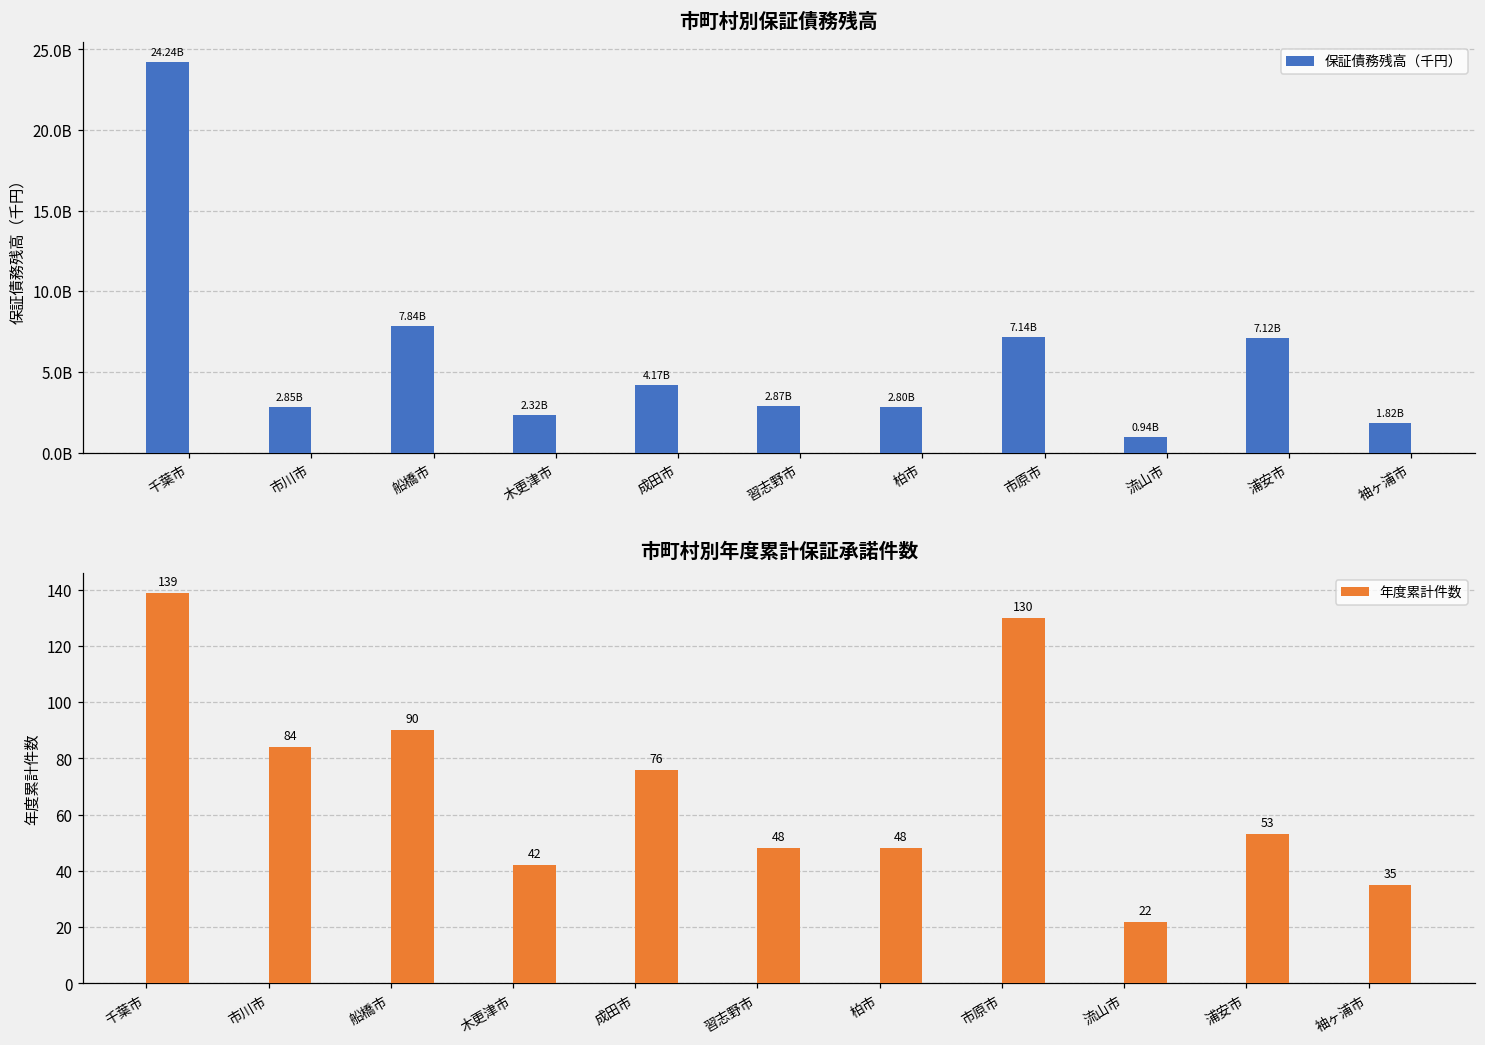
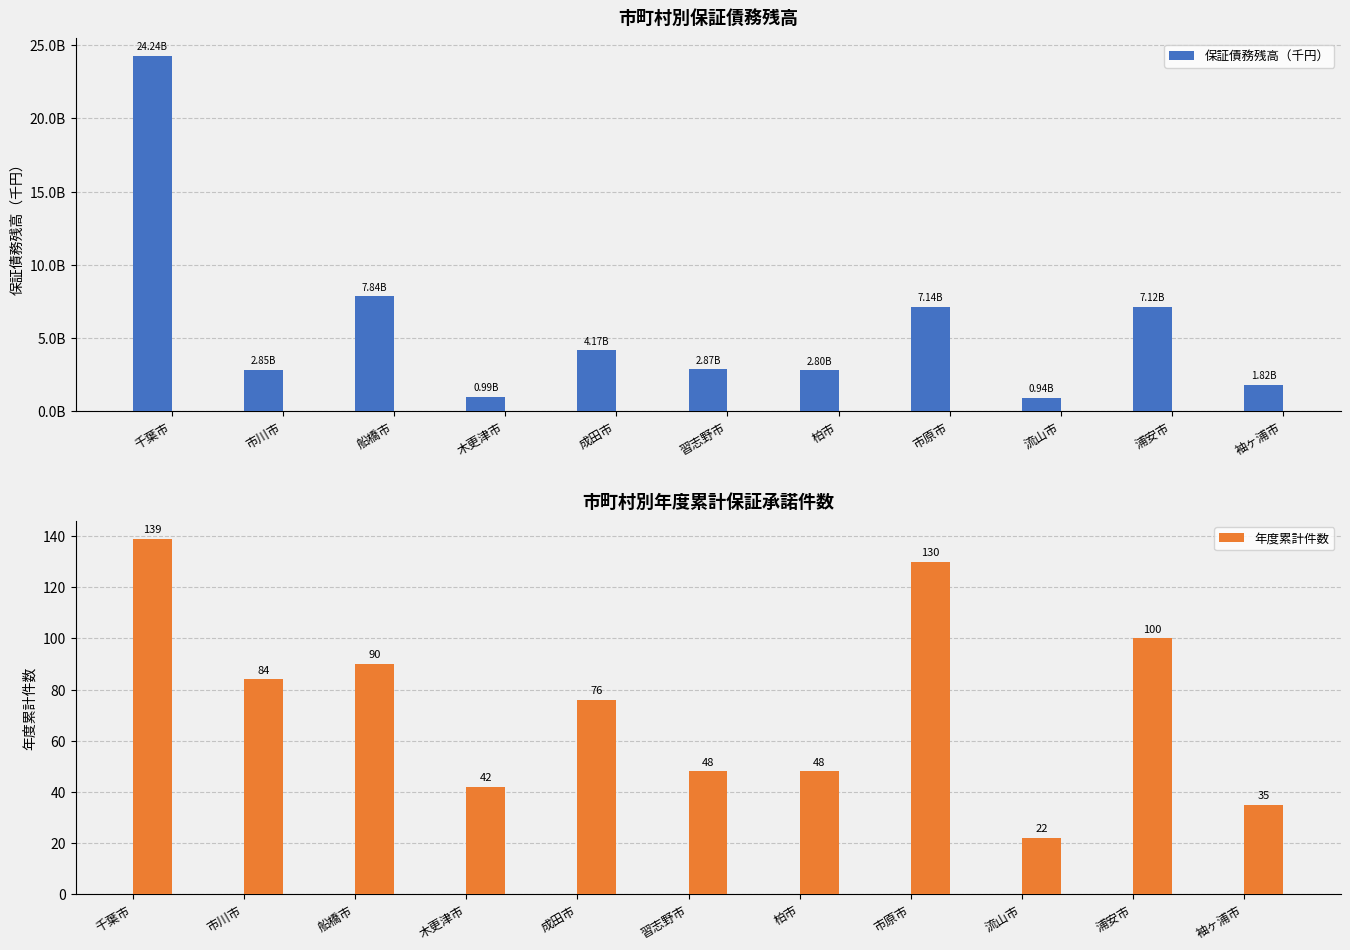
  {
    "市町村別保証債務残高": {
      "千葉市": "24.24B",
      "市川市": "2.85B",
      "船橋市": "7.84B",
-     "木更津市": "2.32B",
+     "木更津市": "0.99B",
      "成田市": "4.17B",
      "習志野市": "2.87B",
      "柏市": "2.80B",
      "市原市": "7.14B",
      "流山市": "0.94B",
      "浦安市": "7.12B",
      "袖ヶ浦市": "1.82B"
    },
    "市町村別年度累計保証承諾件数": {
      "千葉市": "139",
      "市川市": "84",
      "船橋市": "90",
      "木更津市": "42",
      "成田市": "76",
      "習志野市": "48",
      "柏市": "48",
      "市原市": "130",
      "流山市": "22",
-     "浦安市": "53",
+     "浦安市": "100",
      "袖ヶ浦市": "35"
    }
  }
